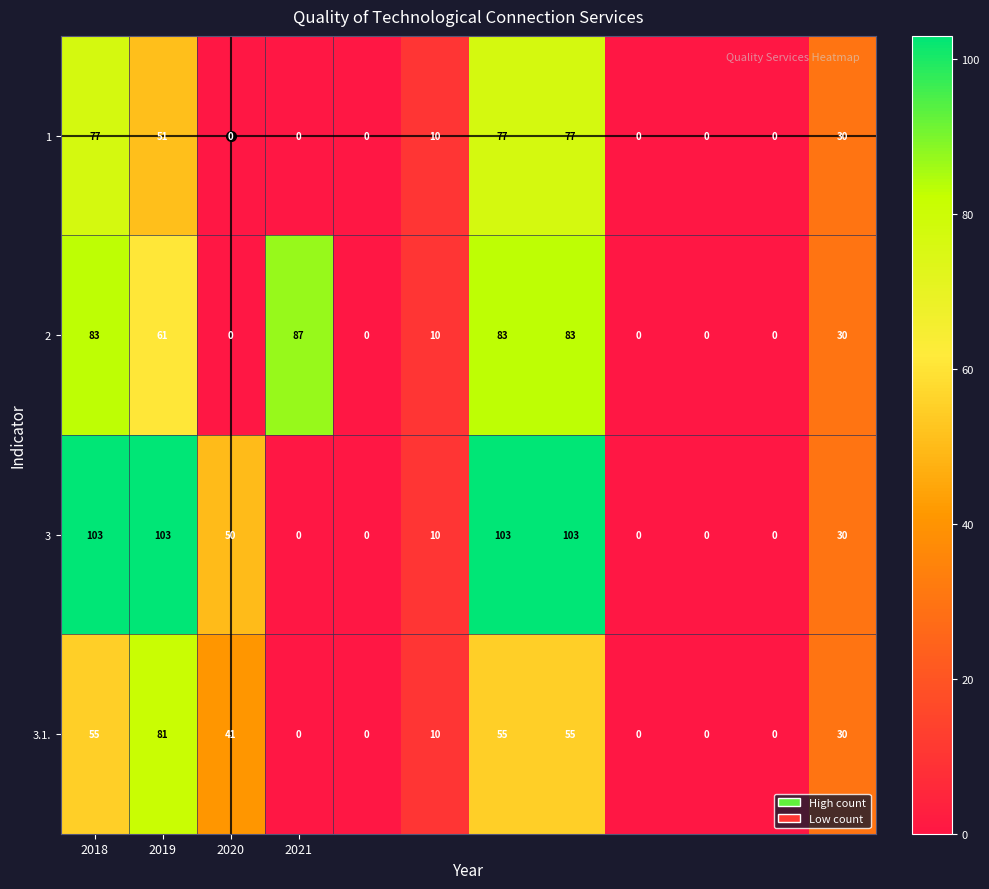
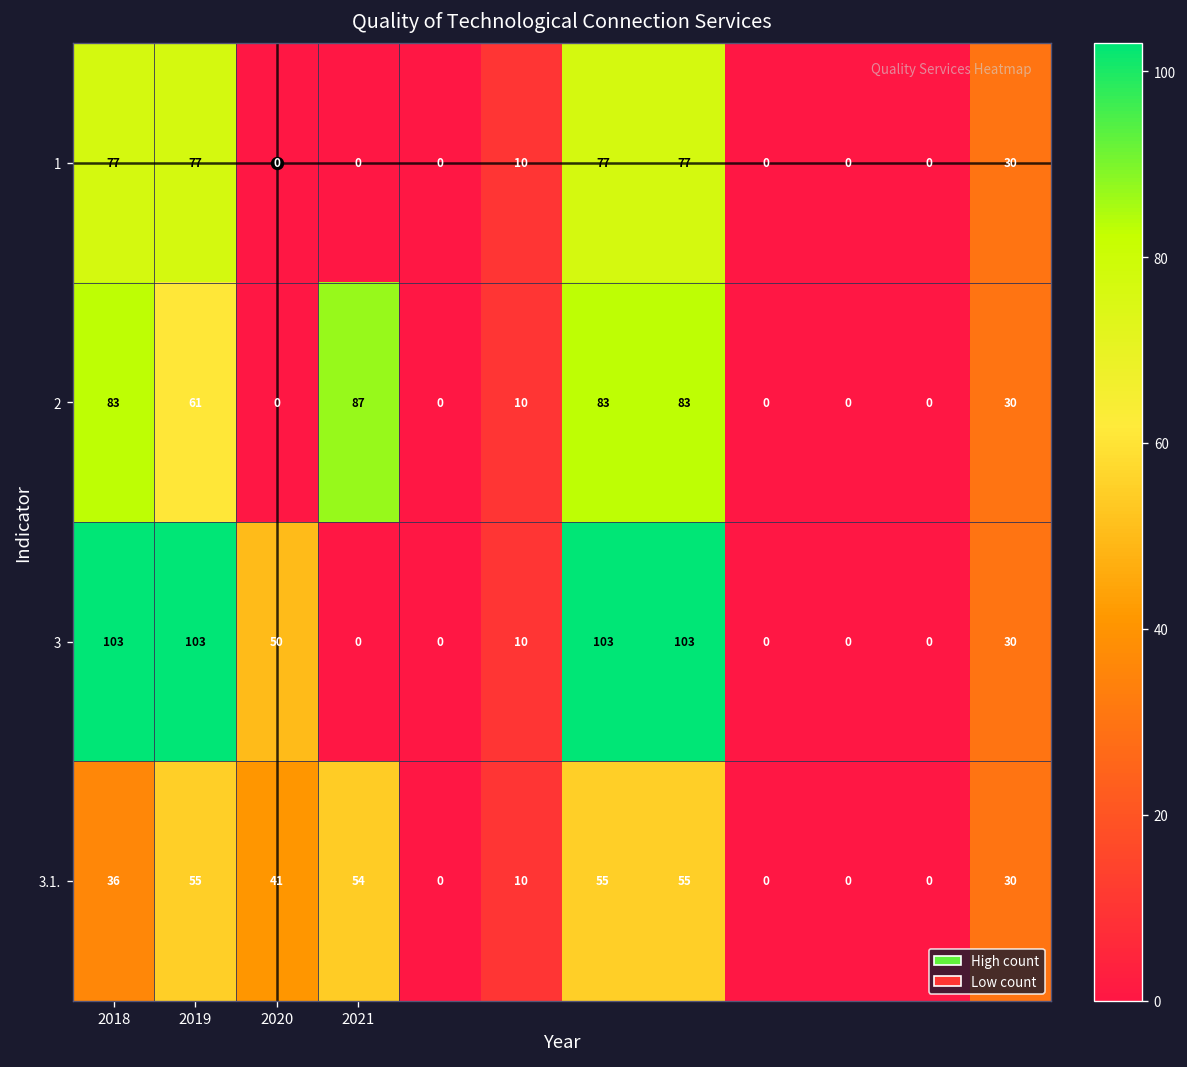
  {
    "1": {
      "2018": 77,
-     "2019": 51,
+     "2019": 77,
      "2021": 0
    },
    "2": {
      "2018": 83,
      "2019": 61,
      "2020": 0,
      "2021": 87
    },
    "3": {
      "2018": 103,
      "2019": 103,
      "2020": 50,
      "2021": 0
    },
    "3.1.": {
-     "2018": 55,
-     "2019": 81,
+     "2018": 36,
+     "2019": 55,
      "2020": 41,
-     "2021": 0
+     "2021": 54
    }
  }
